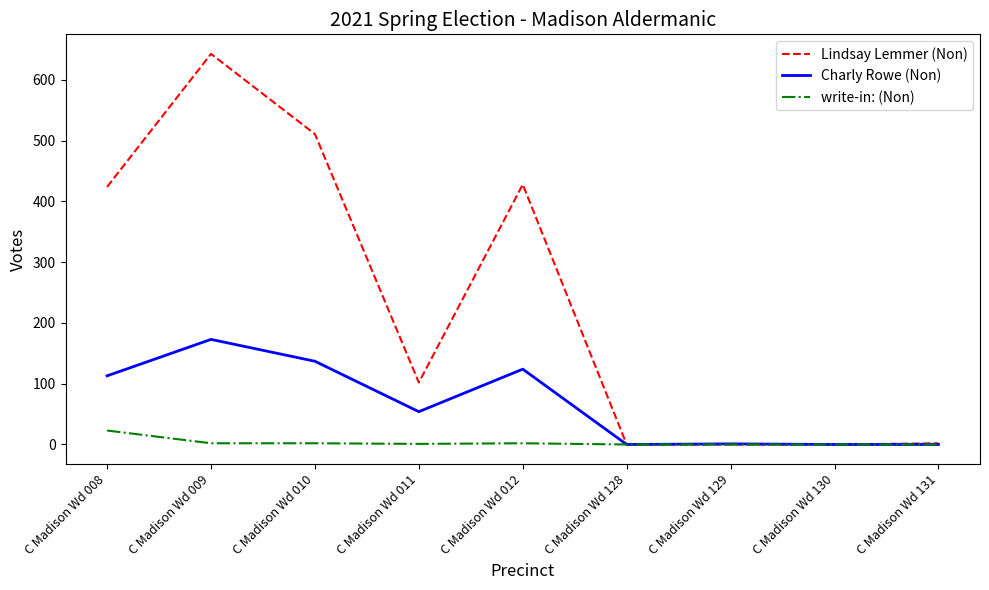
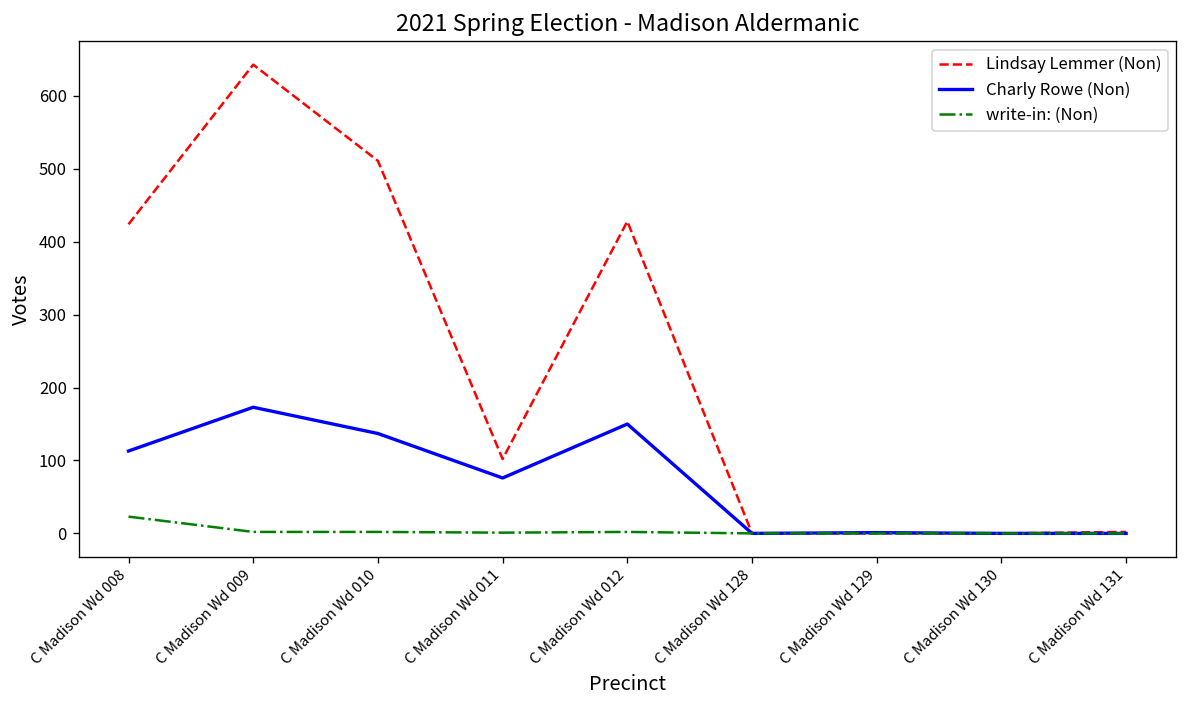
  {
    "Lindsay Lemmer (Non)": {
      "C Madison Wd 008": 420,
      "C Madison Wd 009": 640,
      "C Madison Wd 010": 510,
      "C Madison Wd 011": 100,
      "C Madison Wd 012": 430
    },
    "Charly Rowe (Non)": {
      "C Madison Wd 008": 110,
      "C Madison Wd 009": 170,
      "C Madison Wd 010": 140,
-     "C Madison Wd 011": 50,
-     "C Madison Wd 012": 120
+     "C Madison Wd 011": 80,
+     "C Madison Wd 012": 150
    },
    "write-in: (Non)": {
      "C Madison Wd 008": 20,
      "C Madison Wd 009": 0,
      "C Madison Wd 010": 0,
      "C Madison Wd 011": 0,
      "C Madison Wd 012": 0
    }
  }
